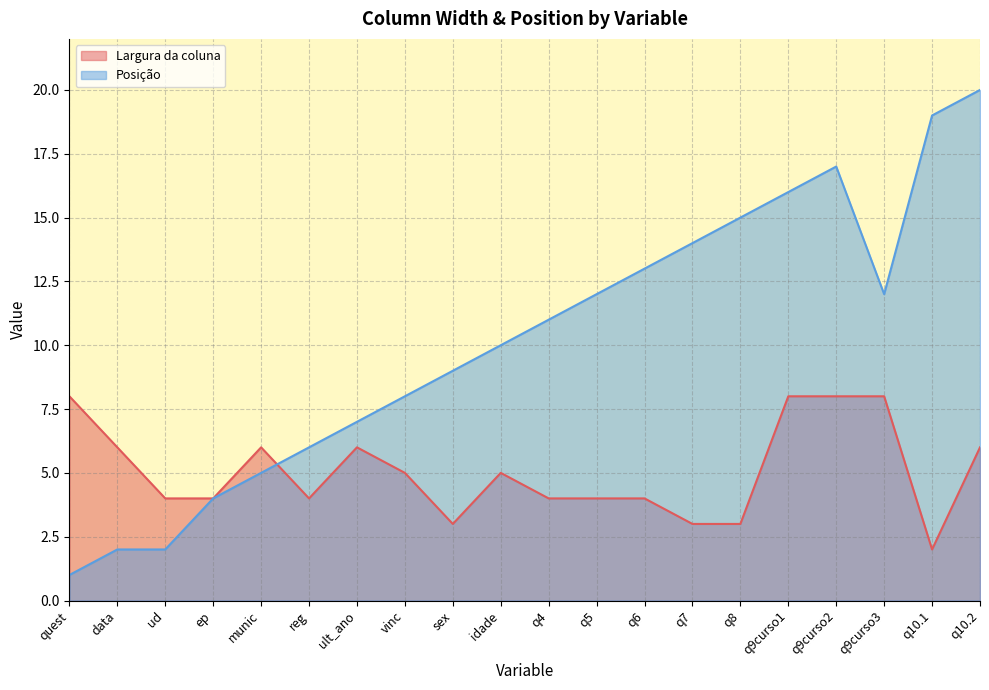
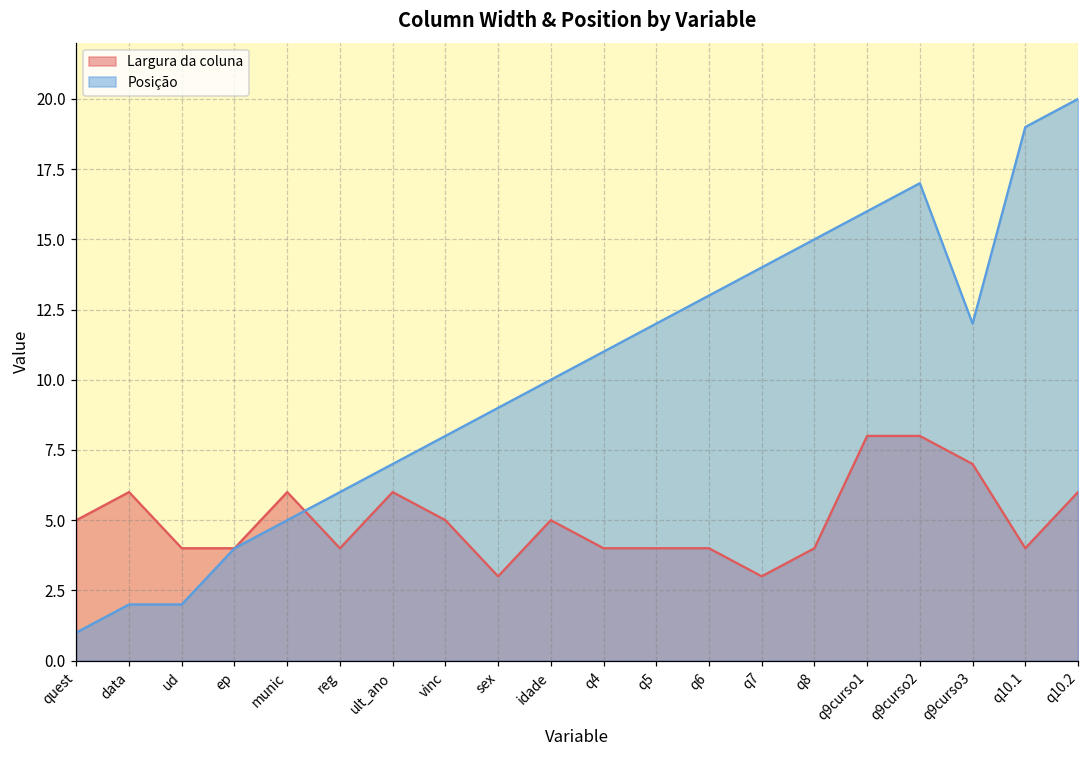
  {
    "Largura da coluna": {
-     "quest": 8,
+     "quest": 5,
      "data": 6,
      "ud": 4,
      "munic": 6,
      "reg": 4,
      "ult_ano": 6,
      "vinc": 5,
      "sex": 3,
      "idade": 5,
      "q4": 4,
      "q5": 4,
      "q6": 4,
      "q7": 3,
-     "q8": 3,
+     "q8": 4,
      "q9curso1": 8,
      "q9curso2": 8,
-     "q9curso3": 8,
-     "q10.1": 2,
+     "q9curso3": 7,
+     "q10.1": 4,
      "q10.2": 6
    },
    "Posição": {
      "quest": 1,
      "data": 2,
      "ud": 2,
      "munic": 5,
      "reg": 6,
      "ult_ano": 7,
      "vinc": 8,
      "sex": 9,
      "idade": 10,
      "q4": 11,
      "q5": 12,
      "q6": 13,
      "q7": 14,
      "q8": 15,
      "q9curso1": 16,
      "q9curso2": 17,
      "q9curso3": 12,
      "q10.1": 19,
      "q10.2": 20
    }
  }
